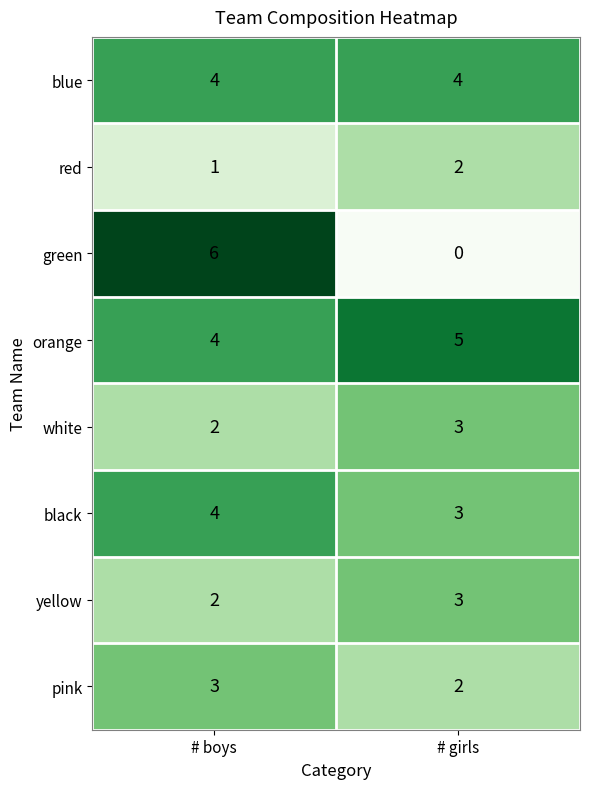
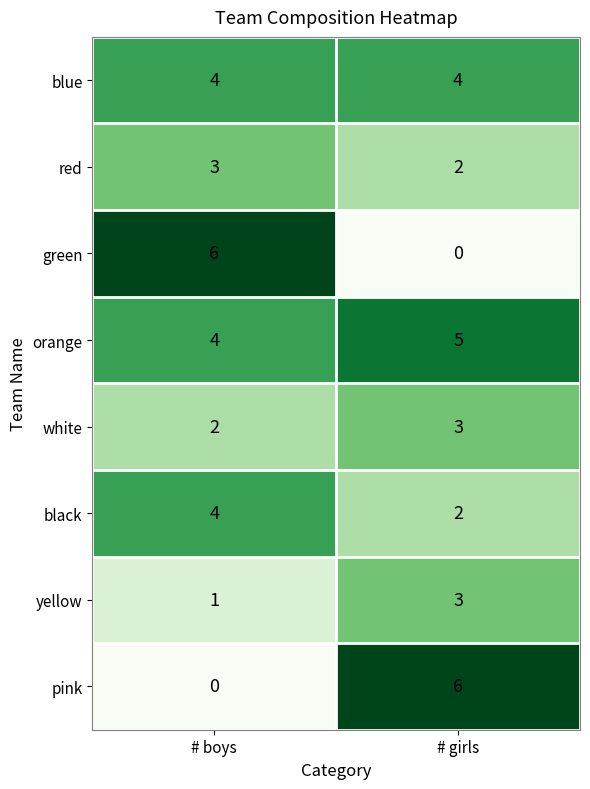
  {
    "blue": {
      "# boys": 4,
      "# girls": 4
    },
    "red": {
-     "# boys": 1,
+     "# boys": 3,
      "# girls": 2
    },
    "green": {
      "# boys": 6,
      "# girls": 0
    },
    "orange": {
      "# boys": 4,
      "# girls": 5
    },
    "white": {
      "# boys": 2,
      "# girls": 3
    },
    "black": {
      "# boys": 4,
-     "# girls": 3
+     "# girls": 2
    },
    "yellow": {
-     "# boys": 2,
+     "# boys": 1,
      "# girls": 3
    },
    "pink": {
-     "# boys": 3,
-     "# girls": 2
+     "# boys": 0,
+     "# girls": 6
    }
  }
